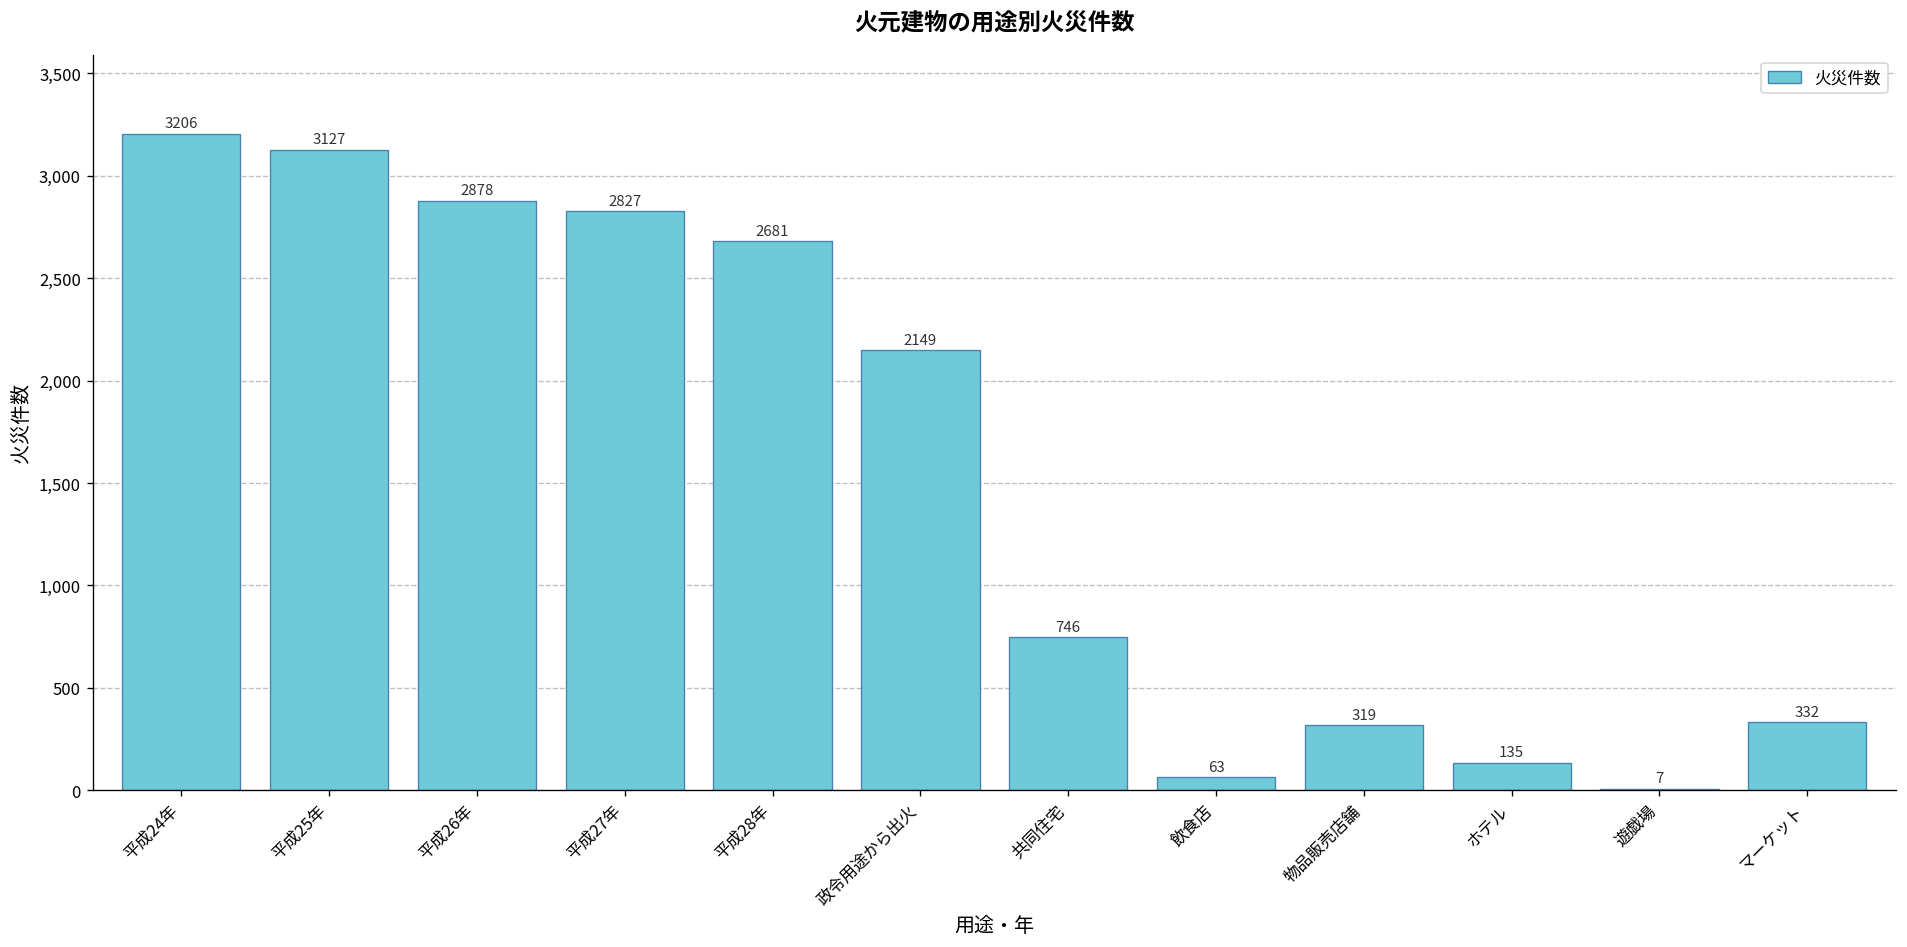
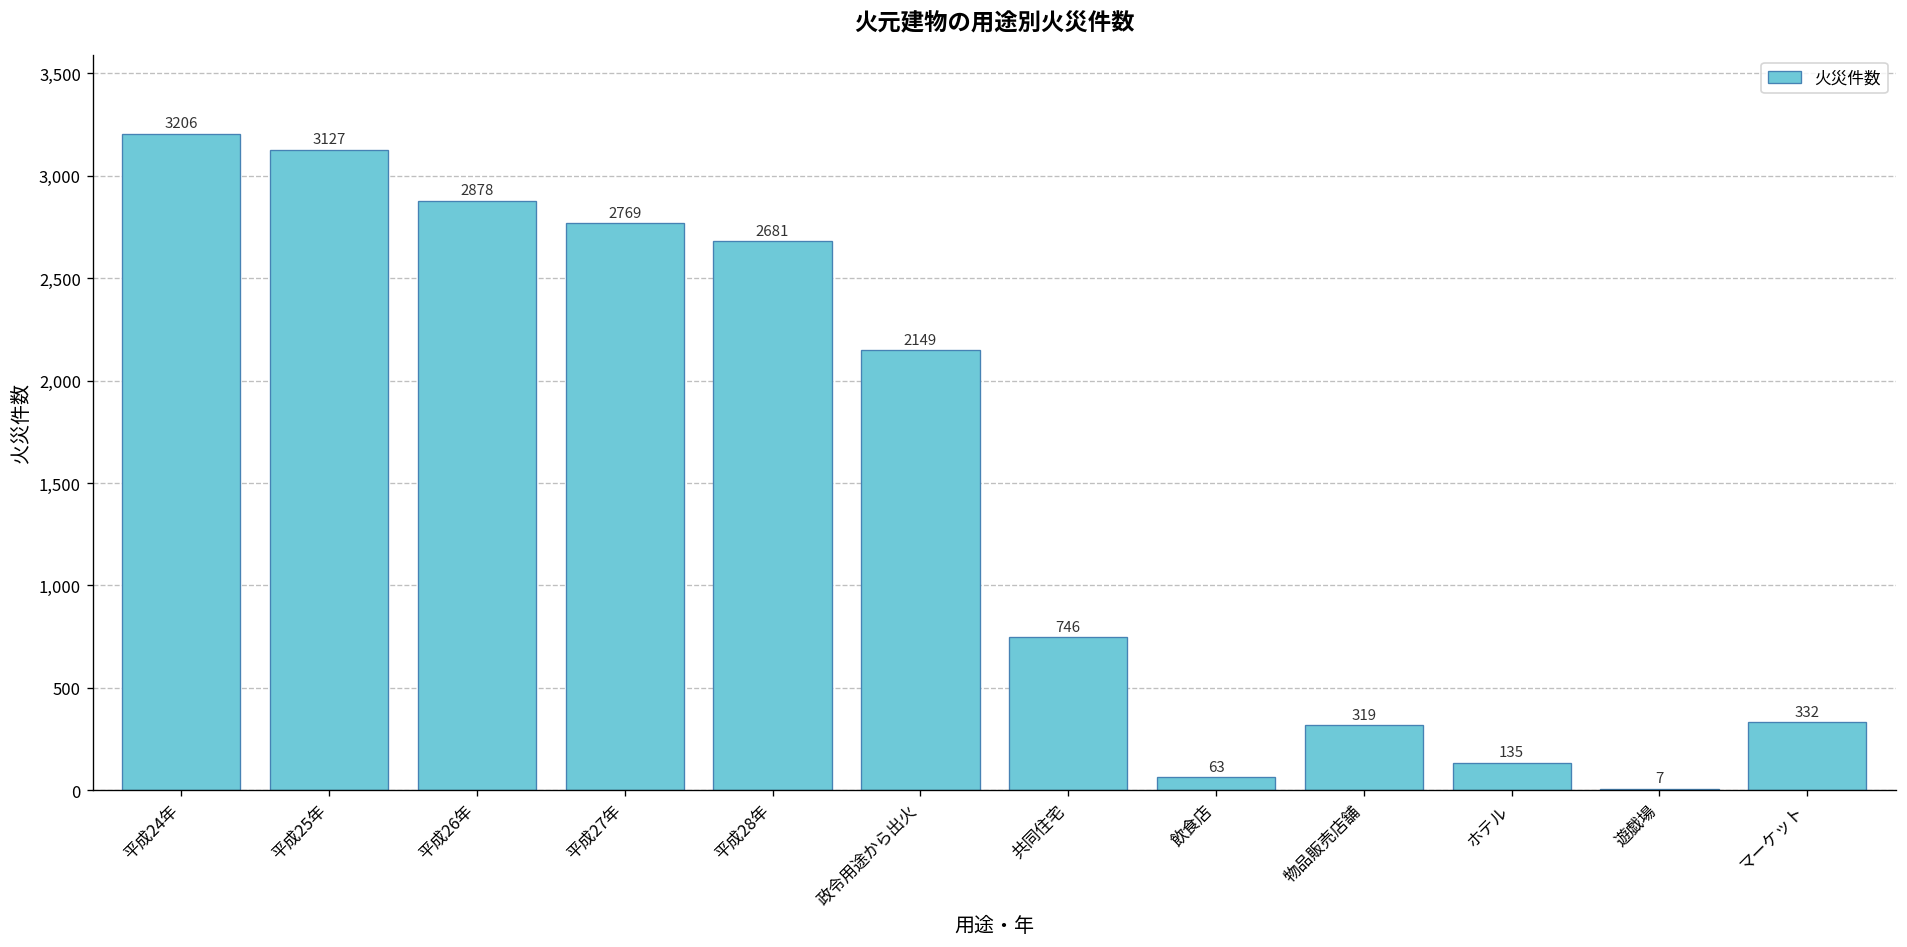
  {
    "平成24年": 3206,
    "平成25年": 3127,
    "平成26年": 2878,
-   "平成27年": 2827,
+   "平成27年": 2769,
    "平成28年": 2681,
    "政令用途から出火": 2149,
    "共同住宅": 746,
    "飲食店": 63,
    "物品販売店舗": 319,
    "ホテル": 135,
    "遊戯場": 7,
    "マーケット": 332
  }
